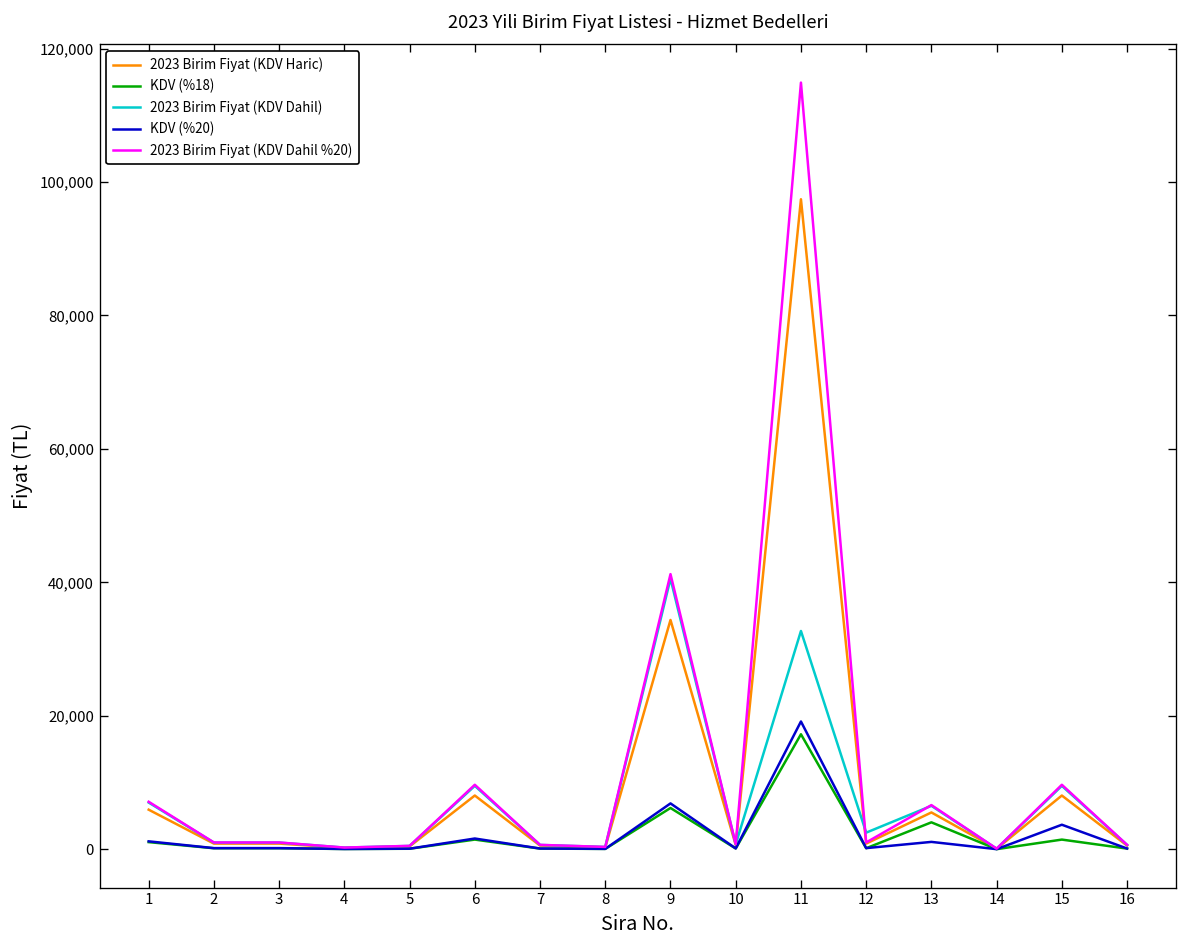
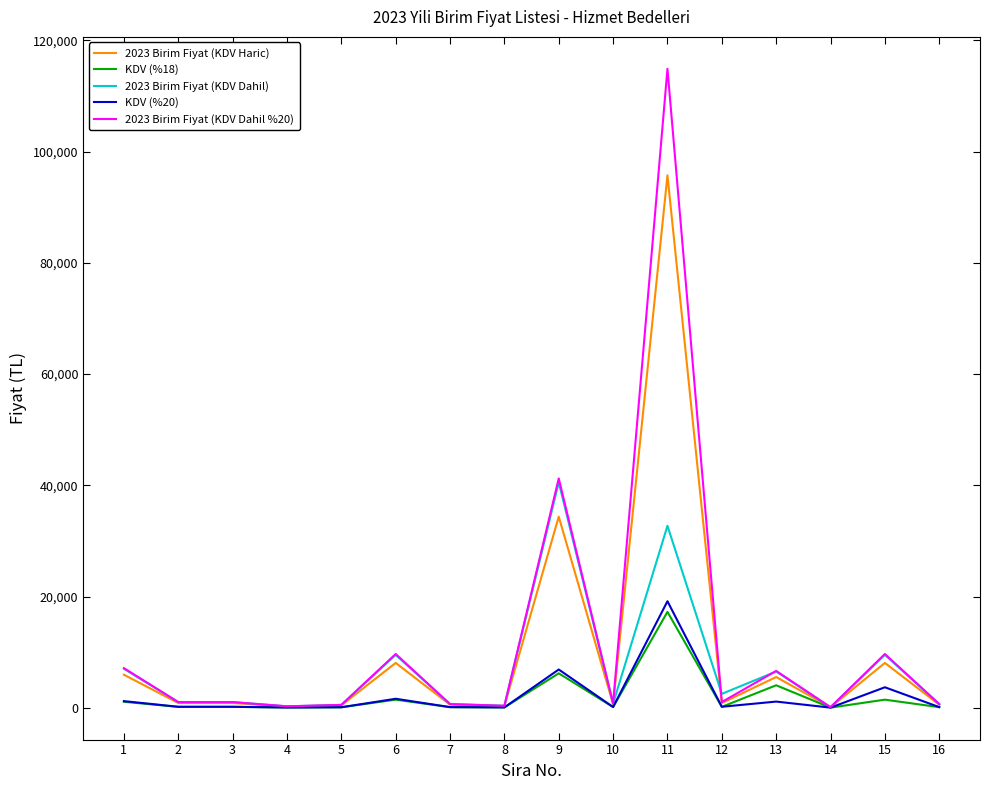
  {
    "2023 Birim Fiyat (KDV Haric)": {
      "1": "6,000",
      "6": "8,000",
      "9": "34,000",
-     "11": "97,000",
+     "11": "96,000",
      "13": "6,000",
      "15": "8,000"
    },
    "KDV (%18)": {
      "9": "6,000",
      "11": "17,000",
      "13": "4,000",
      "15": "1,000"
    },
    "2023 Birim Fiyat (KDV Dahil)": {
      "9": "41,000",
      "11": "33,000",
      "12": "2,000"
    },
    "KDV (%20)": {
      "9": "7,000",
      "11": "19,000",
      "13": "1,000",
      "15": "4,000"
    },
    "2023 Birim Fiyat (KDV Dahil %20)": {
      "9": "41,000",
      "11": "115,000"
    }
  }
